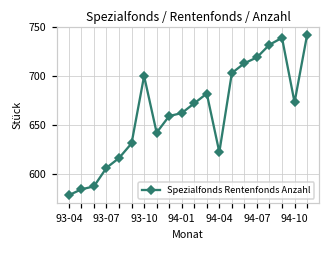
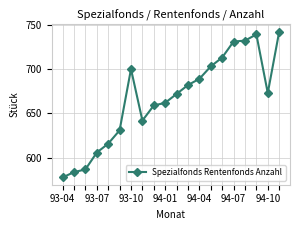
  {
    "93-04": 580,
    "93-07": 610,
    "93-10": 700,
    "94-01": 660,
-   "94-04": 620,
-   "94-07": 720,
+   "94-04": 690,
+   "94-07": 730,
    "94-10": 670
  }
